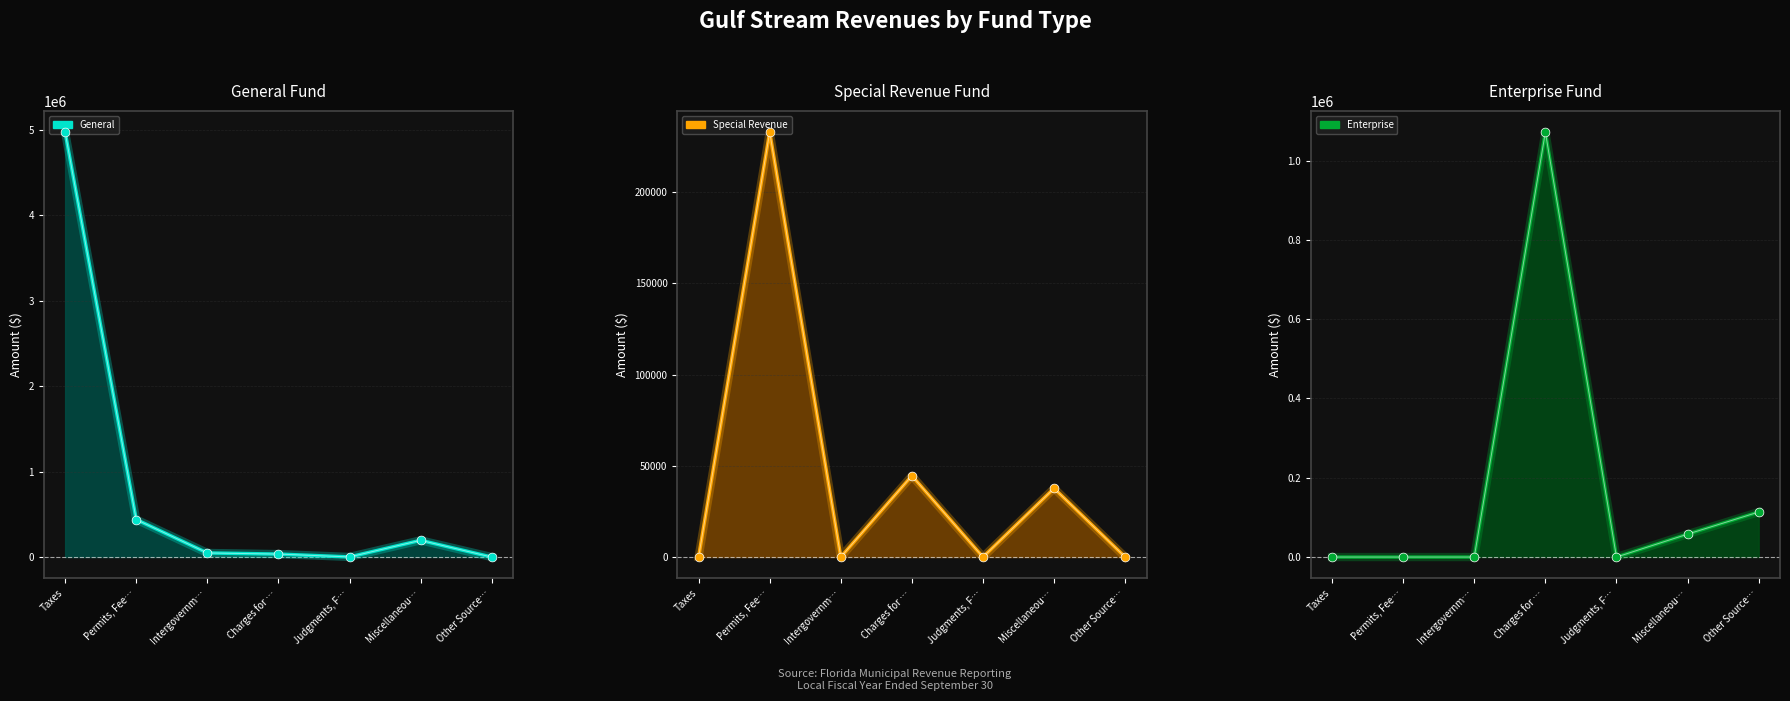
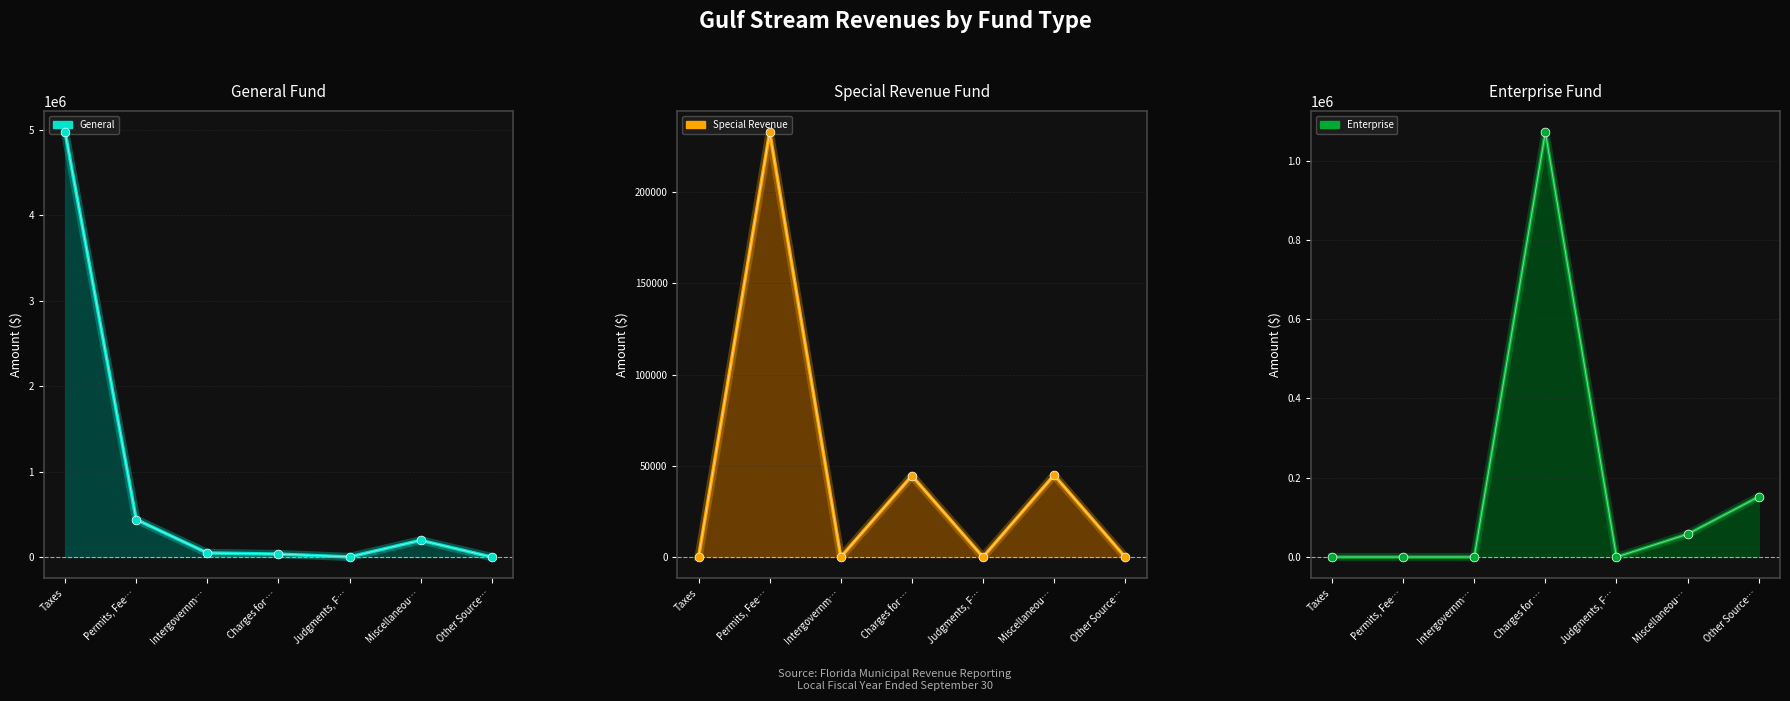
  {
    "General Fund": {
      "Permits, Fee…": 400000,
      "Intergovernm…": 0,
      "Charges for …": 0,
      "Judgments, F…": 0,
      "Miscellaneou…": 200000,
      "Other Source…": 0
    },
    "Special Revenue Fund": {
      "Taxes": 0,
      "Intergovernm…": 0,
      "Charges for …": 45000,
      "Judgments, F…": 0,
-     "Miscellaneou…": 38000,
+     "Miscellaneou…": 45000,
      "Other Source…": 0
    },
    "Enterprise Fund": {
      "Taxes": 0,
      "Permits, Fee…": 0,
      "Intergovernm…": 0,
      "Charges for …": 1070000,
      "Judgments, F…": 0,
      "Miscellaneou…": 60000,
-     "Other Source…": 110000
+     "Other Source…": 150000
    }
  }
